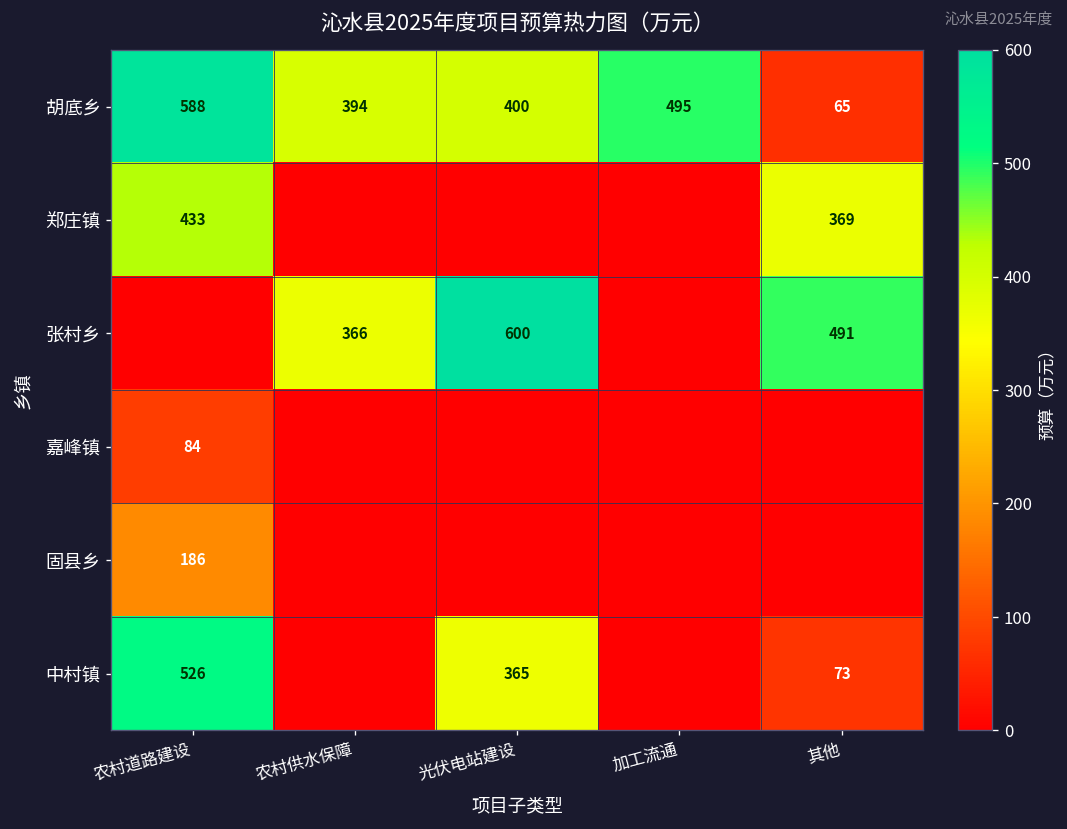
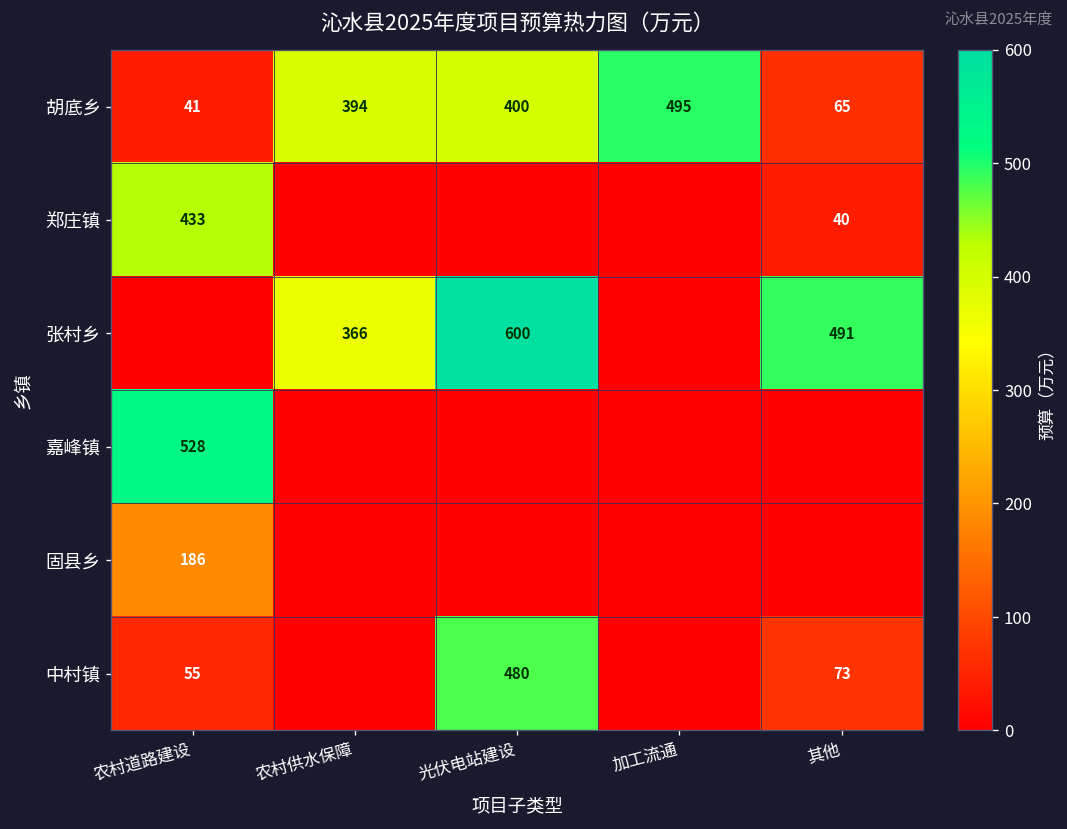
  {
    "胡底乡": {
-     "农村道路建设": 588,
+     "农村道路建设": 41,
      "农村供水保障": 394,
      "光伏电站建设": 400,
      "加工流通": 495,
      "其他": 65
    },
    "郑庄镇": {
      "农村道路建设": 433,
-     "其他": 369
+     "其他": 40
    },
    "张村乡": {
      "农村供水保障": 366,
      "光伏电站建设": 600,
      "其他": 491
    },
    "嘉峰镇": {
-     "农村道路建设": 84
+     "农村道路建设": 528
    },
    "固县乡": {
      "农村道路建设": 186
    },
    "中村镇": {
-     "农村道路建设": 526,
-     "光伏电站建设": 365,
+     "农村道路建设": 55,
+     "光伏电站建设": 480,
      "其他": 73
    }
  }
